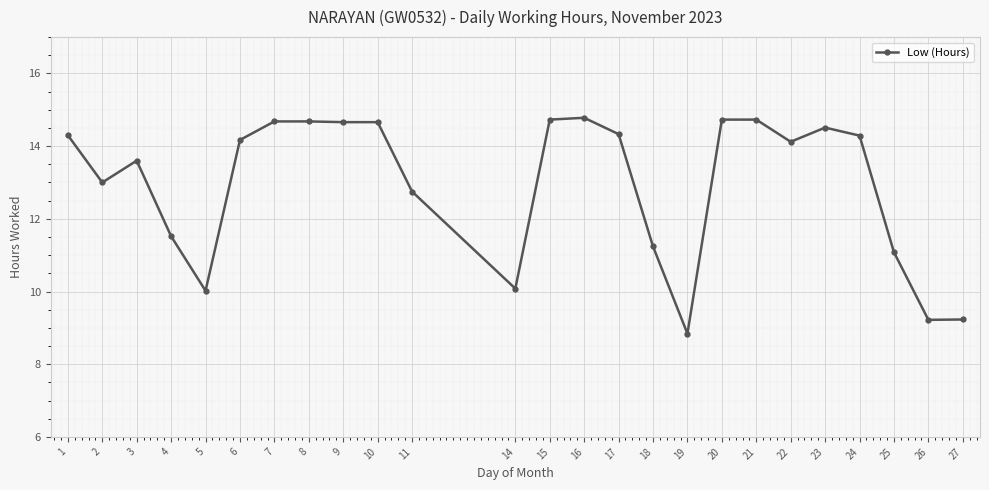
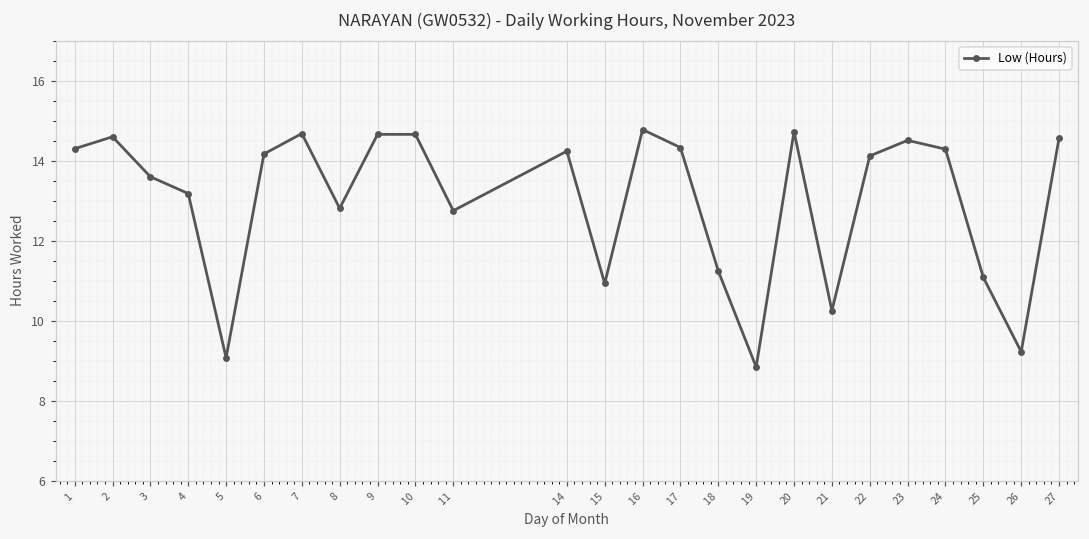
  {
    "1": 14.3,
-   "2": 13.0,
+   "2": 14.6,
    "3": 13.6,
-   "4": 11.5,
-   "5": 10.0,
+   "4": 13.2,
+   "5": 9.1,
    "6": 14.2,
    "7": 14.7,
-   "8": 14.7,
+   "8": 12.8,
    "9": 14.7,
    "10": 14.7,
    "11": 12.8,
-   "14": 10.1,
-   "15": 14.7,
+   "14": 14.2,
+   "15": 10.9,
    "16": 14.8,
    "17": 14.3,
    "18": 11.2,
    "19": 8.8,
    "20": 14.7,
-   "21": 14.7,
+   "21": 10.3,
    "22": 14.1,
    "23": 14.5,
    "24": 14.3,
    "25": 11.1,
    "26": 9.2,
-   "27": 9.2
+   "27": 14.6
  }
